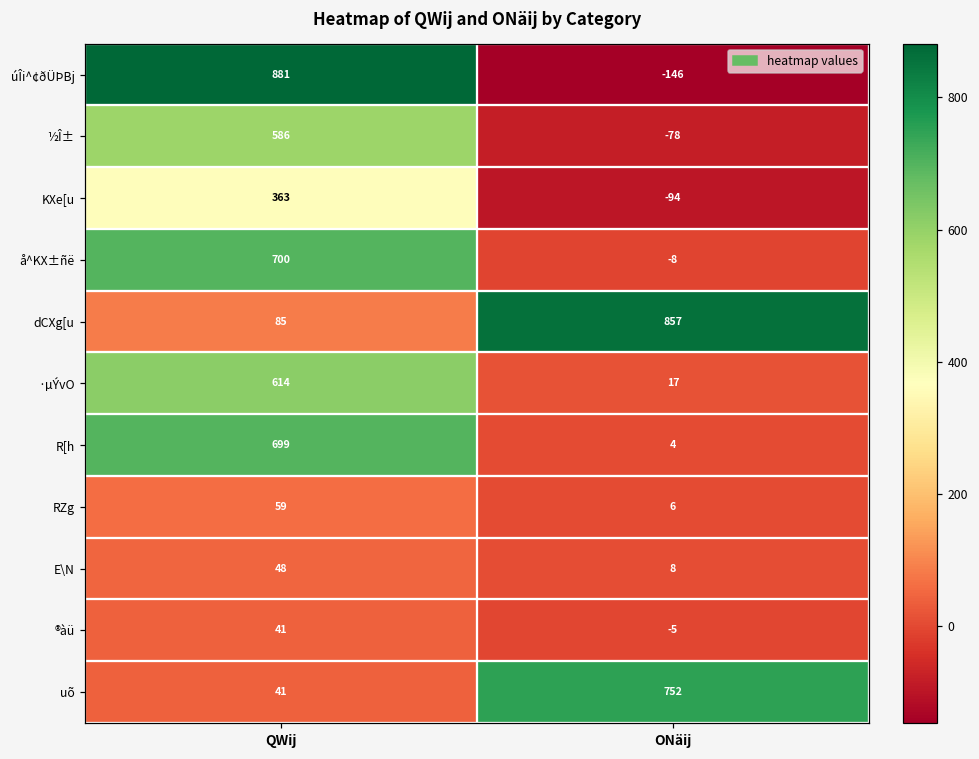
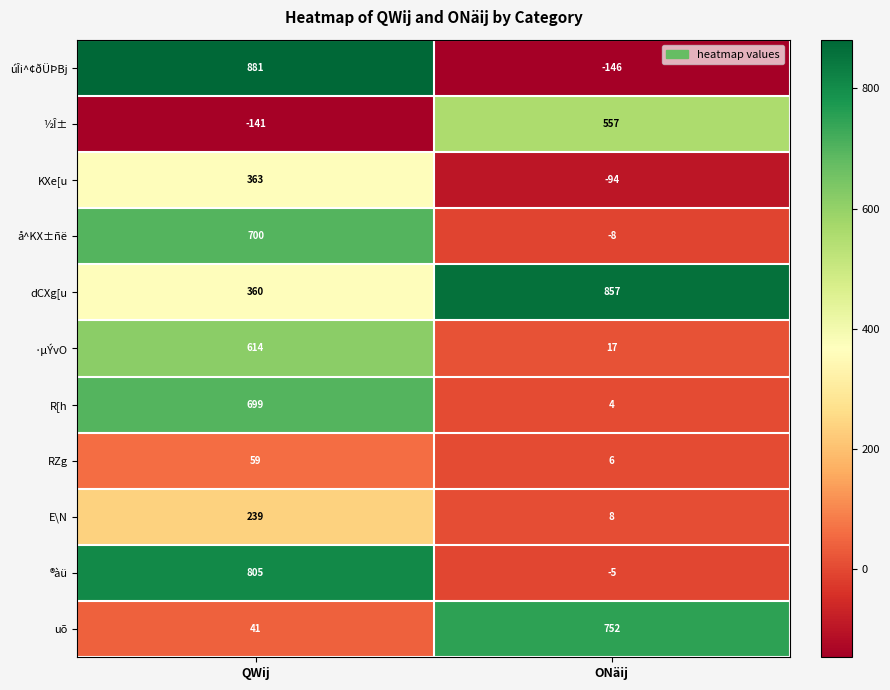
  {
    "úÎi^¢ðÜÞBj": {
      "QWij": 881,
      "ONäij": -146
    },
    "½Î±": {
-     "QWij": 586,
-     "ONäij": -78
+     "QWij": -141,
+     "ONäij": 557
    },
    "KXe[u": {
      "QWij": 363,
      "ONäij": -94
    },
    "å^KX±ñë": {
      "QWij": 700,
      "ONäij": -8
    },
    "dCXg[u": {
-     "QWij": 85,
+     "QWij": 360,
      "ONäij": 857
    },
    "·µÝvO": {
      "QWij": 614,
      "ONäij": 17
    },
    "R[h": {
      "QWij": 699,
      "ONäij": 4
    },
    "RZg": {
      "QWij": 59,
      "ONäij": 6
    },
    "E\\N": {
-     "QWij": 48,
+     "QWij": 239,
      "ONäij": 8
    },
    "®àü": {
-     "QWij": 41,
+     "QWij": 805,
      "ONäij": -5
    },
    "uõ": {
      "QWij": 41,
      "ONäij": 752
    }
  }
